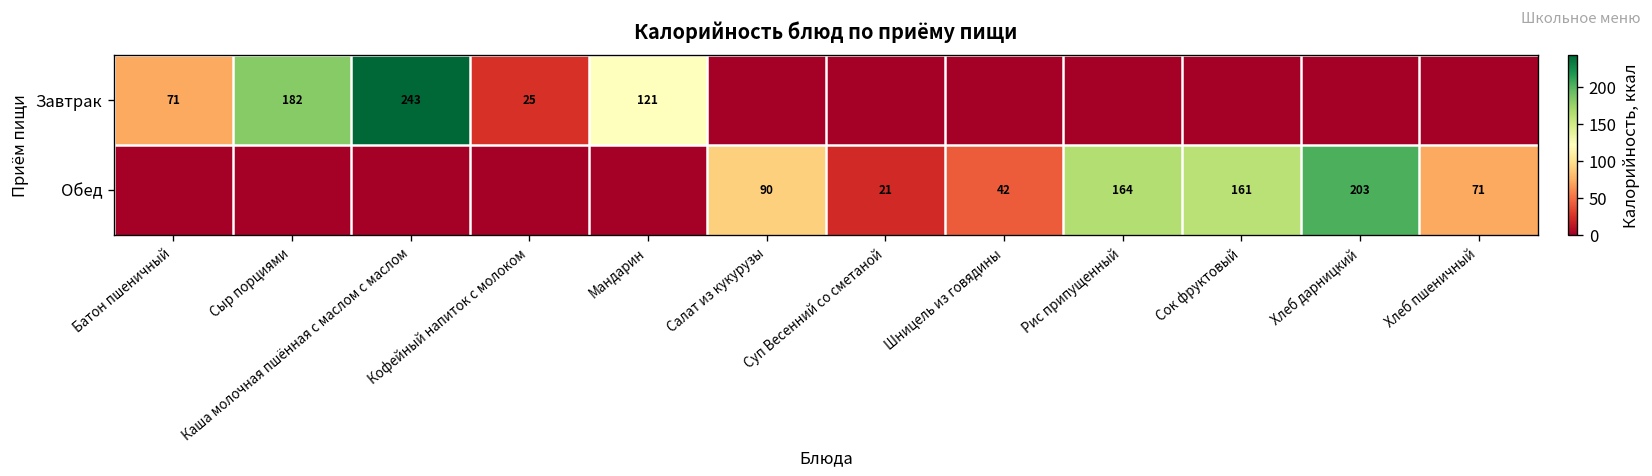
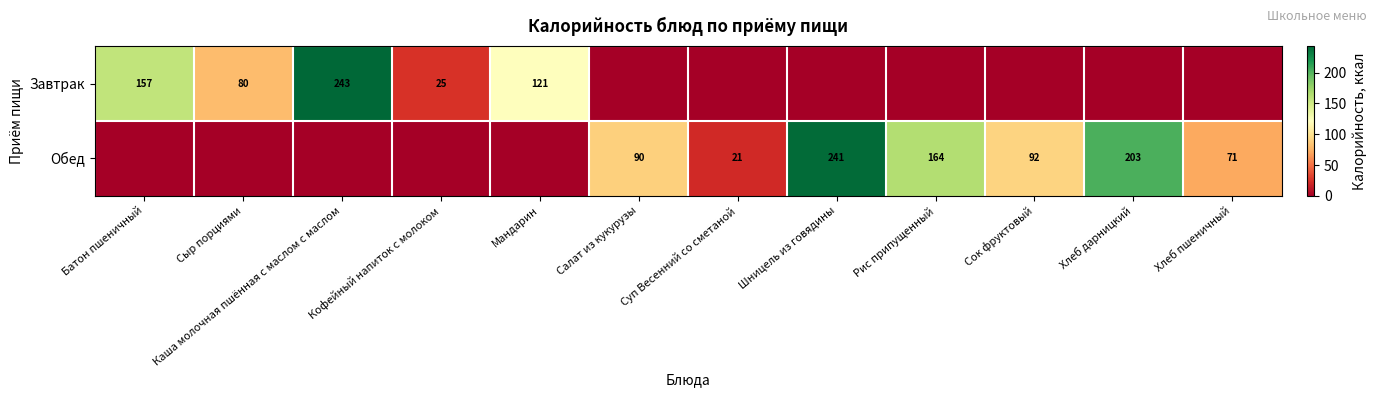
  {
    "Завтрак": {
-     "Батон пшеничный": 71,
-     "Сыр порциями": 182,
+     "Батон пшеничный": 157,
+     "Сыр порциями": 80,
      "Каша молочная пшённая с маслом с маслом": 243,
      "Кофейный напиток с молоком": 25,
      "Мандарин": 121
    },
    "Обед": {
      "Салат из кукурузы": 90,
      "Суп Весенний со сметаной": 21,
-     "Шницель из говядины": 42,
+     "Шницель из говядины": 241,
      "Рис припущенный": 164,
-     "Сок фруктовый": 161,
+     "Сок фруктовый": 92,
      "Хлеб дарницкий": 203,
      "Хлеб пшеничный": 71
    }
  }
